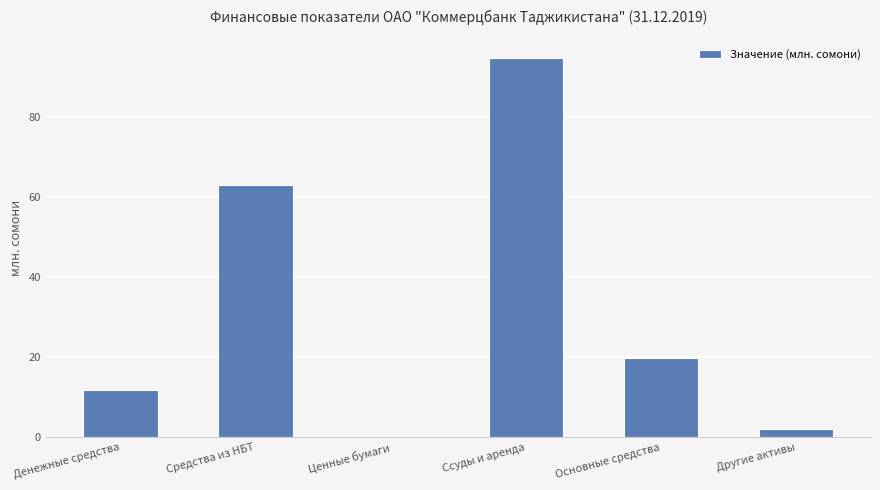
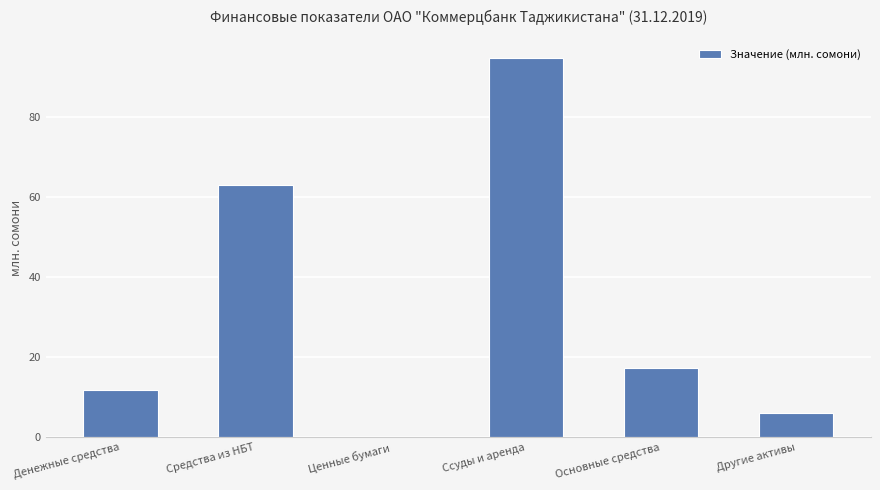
  {
    "Денежные средства": 12,
    "Средства из НБТ": 63,
    "Ссуды и аренда": 95,
-   "Основные средства": 20,
-   "Другие активы": 2
+   "Основные средства": 17,
+   "Другие активы": 6
  }
